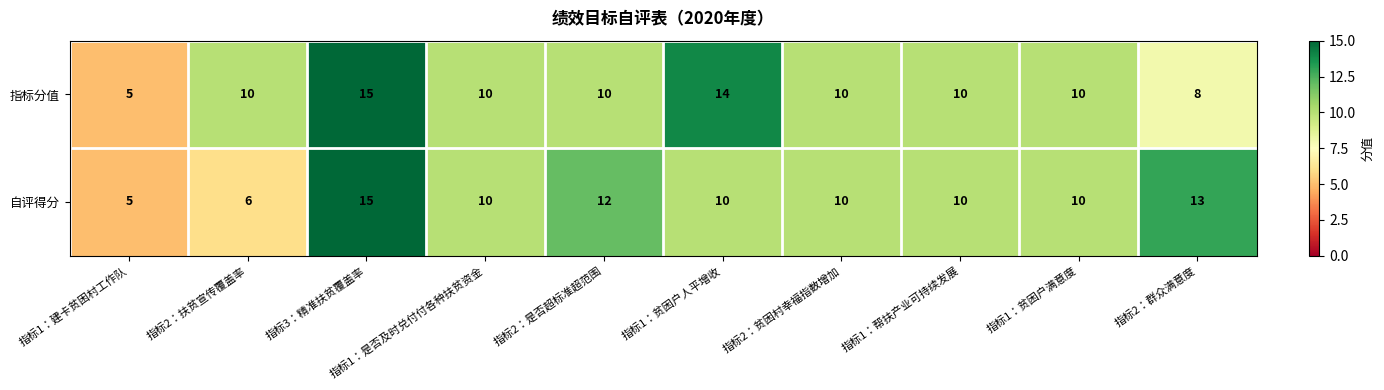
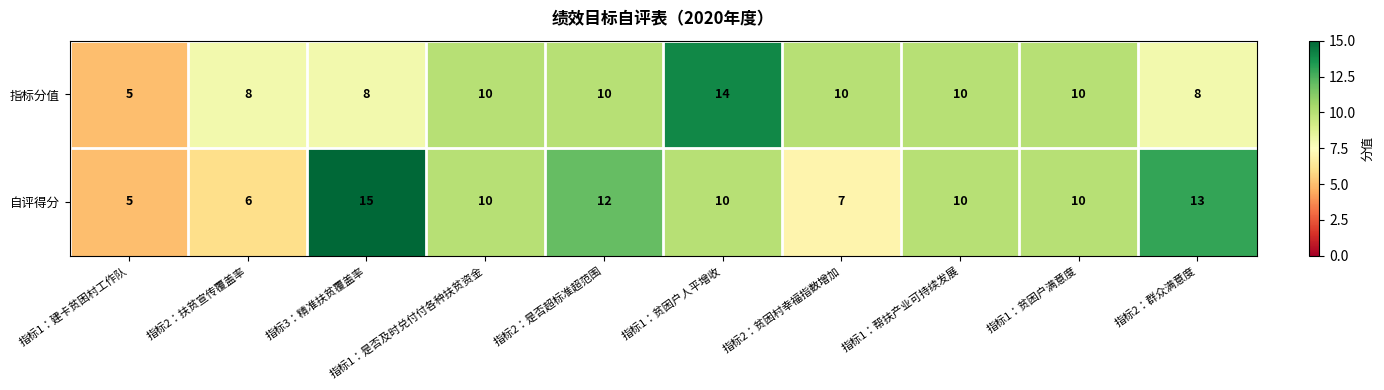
  {
    "指标分值": {
      "指标1：建卡贫困村工作队": 5,
-     "指标2：扶贫宣传覆盖率": 10,
-     "指标3：精准扶贫覆盖率": 15,
+     "指标2：扶贫宣传覆盖率": 8,
+     "指标3：精准扶贫覆盖率": 8,
      "指标1：是否及时兑付付各种扶贫资金": 10,
      "指标2：是否超标准超范围": 10,
      "指标1：贫困户人平增收": 14,
      "指标2：贫困村幸福指数增加": 10,
      "指标1：帮扶产业可持续发展": 10,
      "指标1：贫困户满意度": 10,
      "指标2：群众满意度": 8
    },
    "自评得分": {
      "指标1：建卡贫困村工作队": 5,
      "指标2：扶贫宣传覆盖率": 6,
      "指标3：精准扶贫覆盖率": 15,
      "指标1：是否及时兑付付各种扶贫资金": 10,
      "指标2：是否超标准超范围": 12,
      "指标1：贫困户人平增收": 10,
-     "指标2：贫困村幸福指数增加": 10,
+     "指标2：贫困村幸福指数增加": 7,
      "指标1：帮扶产业可持续发展": 10,
      "指标1：贫困户满意度": 10,
      "指标2：群众满意度": 13
    }
  }
